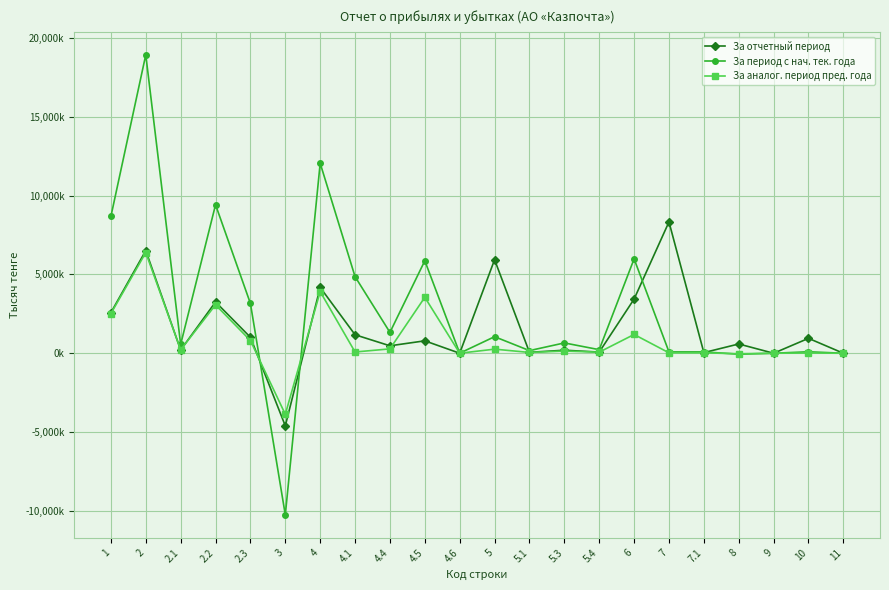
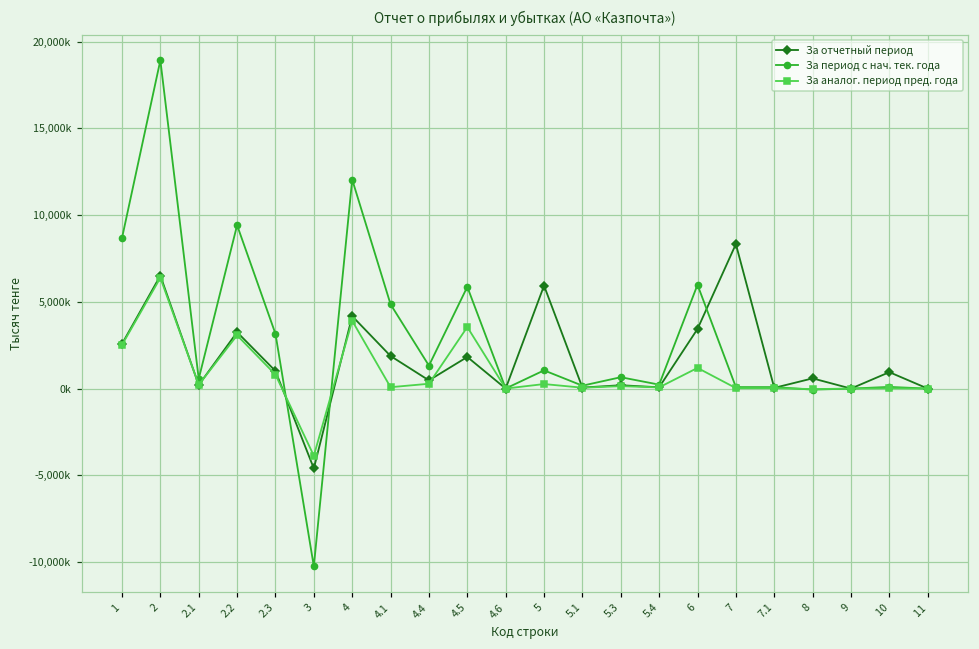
  {
    "За отчетный период": {
      "2.2": "3,300,000",
      "2.3": "1,000,000",
      "3": "-4,600,000",
      "4": "4,200,000",
-     "4.1": "1,200,000",
+     "4.1": "1,900,000",
      "4.4": "500,000",
-     "4.5": "800,000",
+     "4.5": "1,800,000",
      "5": "5,900,000",
      "6": "3,400,000",
      "7": "8,300,000",
      "8": "600,000",
      "10": "900,000"
    }
  }
